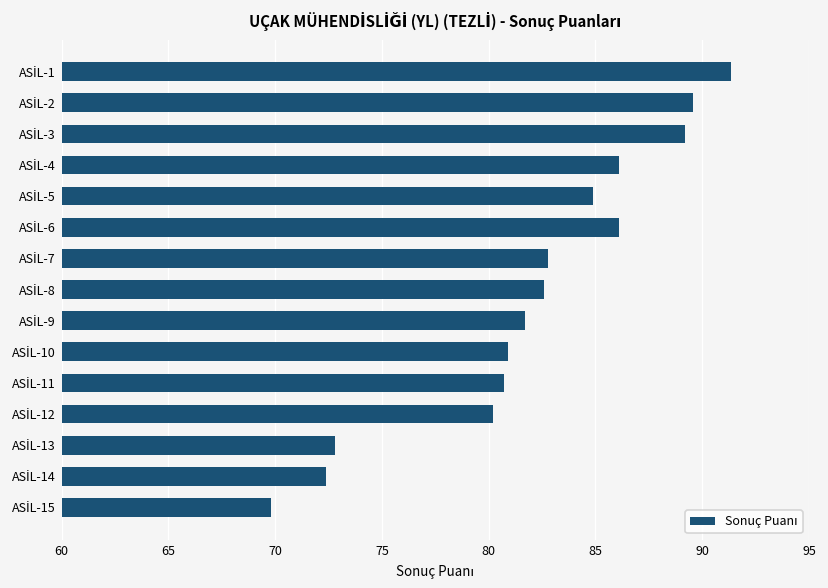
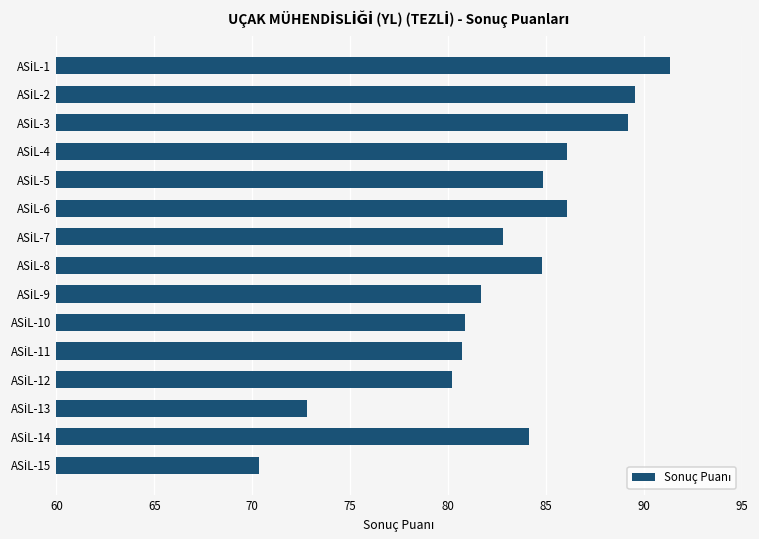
  {
    "ASİL-1": 91.3,
    "ASİL-2": 89.6,
    "ASİL-3": 89.2,
    "ASİL-4": 86.1,
    "ASİL-5": 84.9,
    "ASİL-6": 86.1,
    "ASİL-7": 82.8,
-   "ASİL-8": 82.6,
+   "ASİL-8": 84.8,
    "ASİL-9": 81.7,
    "ASİL-10": 80.9,
    "ASİL-11": 80.7,
    "ASİL-12": 80.2,
    "ASİL-13": 72.8,
-   "ASİL-14": 72.4,
-   "ASİL-15": 69.8
+   "ASİL-14": 84.1,
+   "ASİL-15": 70.3
  }
